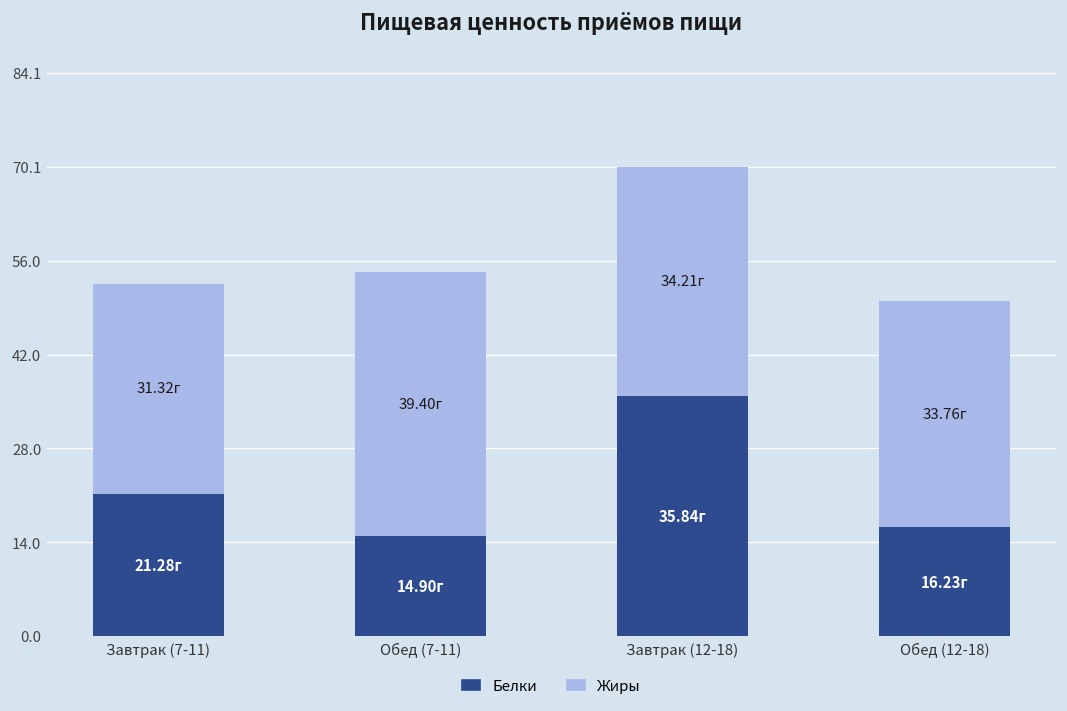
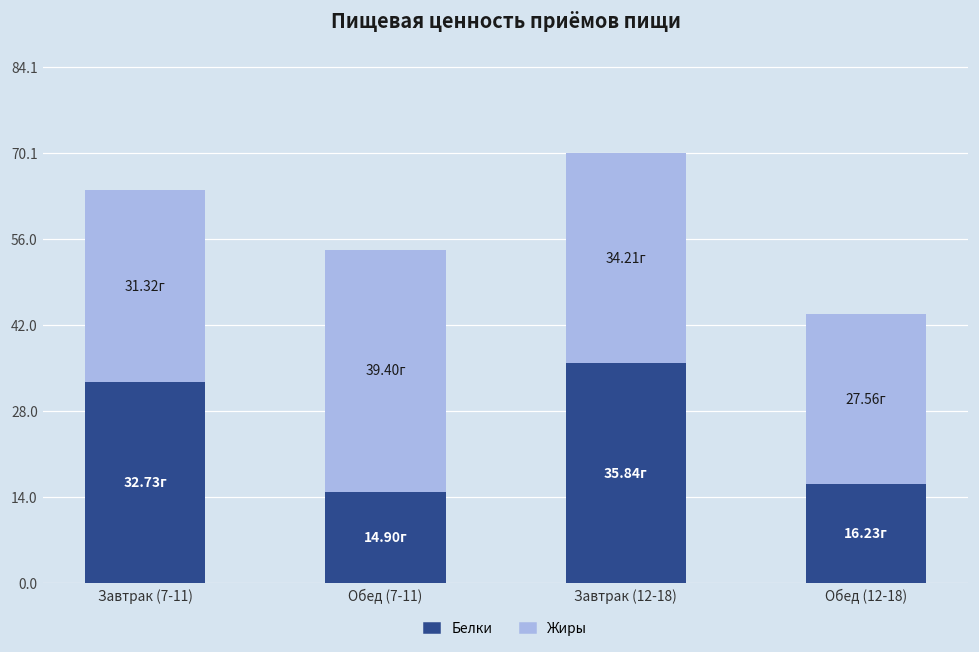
  {
    "Белки": {
-     "Завтрак (7-11)": "21.28г",
+     "Завтрак (7-11)": "32.73г",
      "Обед (7-11)": "14.90г",
      "Завтрак (12-18)": "35.84г",
      "Обед (12-18)": "16.23г"
    },
    "Жиры": {
      "Завтрак (7-11)": "31.32г",
      "Обед (7-11)": "39.40г",
      "Завтрак (12-18)": "34.21г",
-     "Обед (12-18)": "33.76г"
+     "Обед (12-18)": "27.56г"
    }
  }
